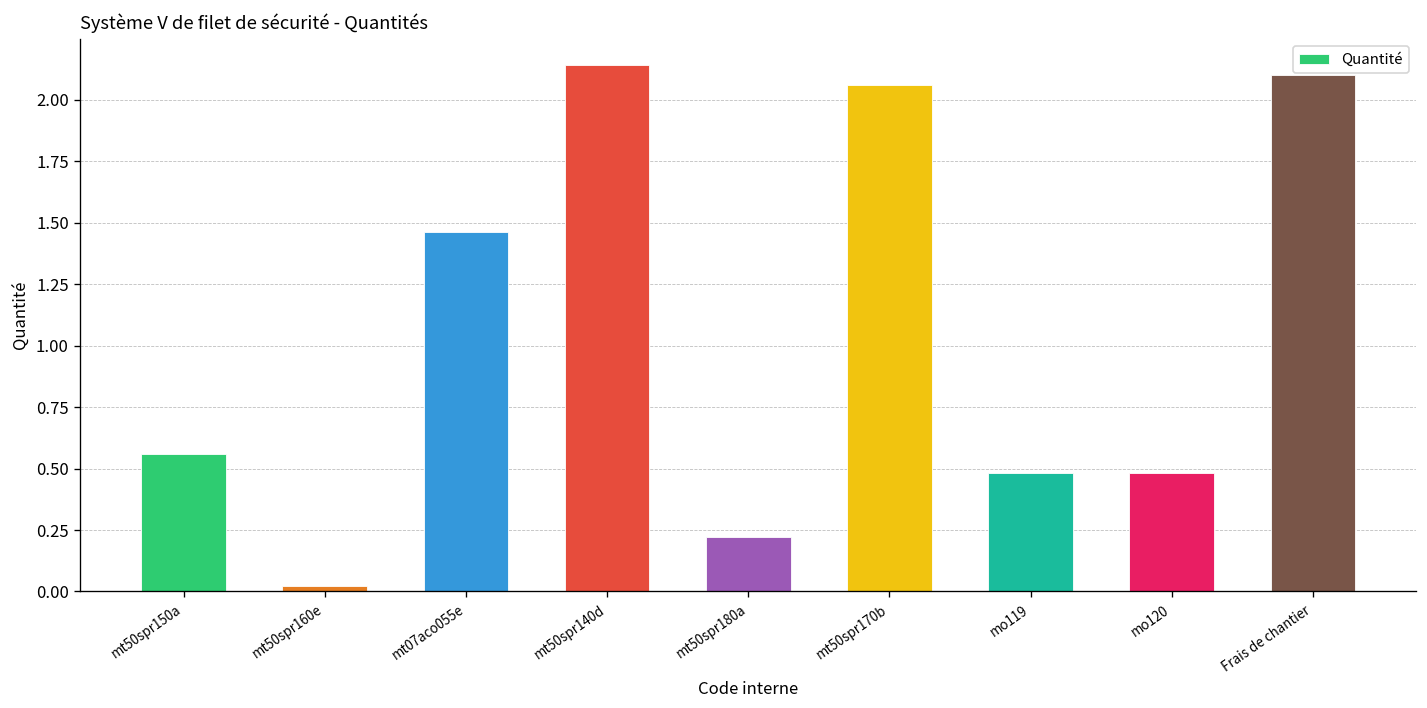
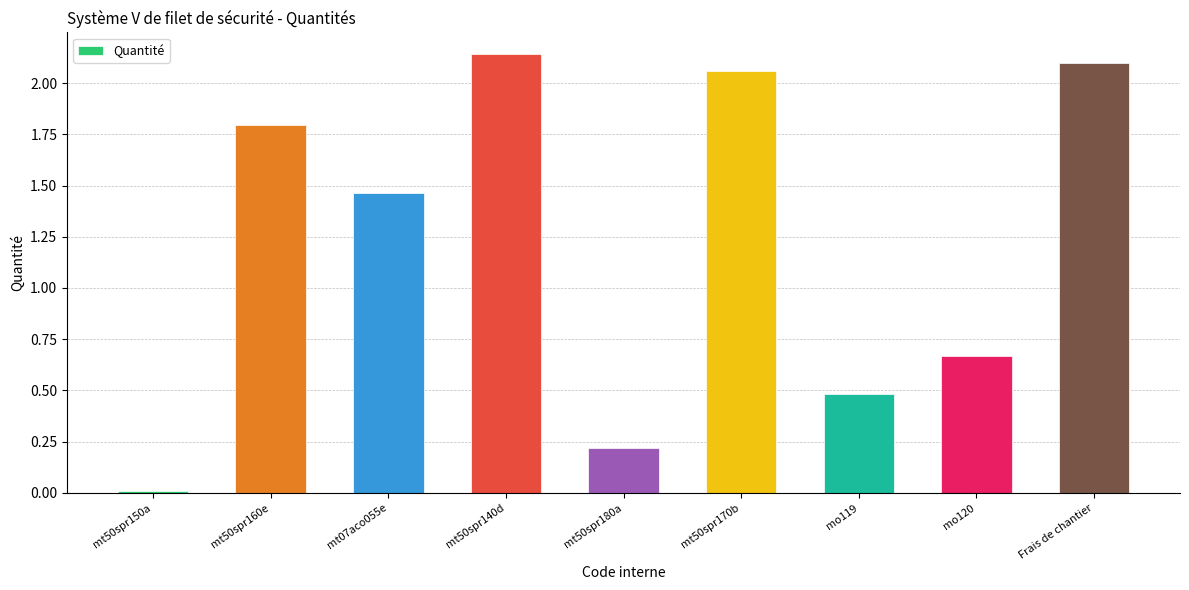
  {
-   "mt50spr150a": 0.56,
-   "mt50spr160e": 0.02,
+   "mt50spr150a": 0.01,
+   "mt50spr160e": 1.80,
    "mt07aco055e": 1.46,
    "mt50spr140d": 2.14,
    "mt50spr180a": 0.22,
    "mt50spr170b": 2.06,
    "mo119": 0.48,
-   "mo120": 0.48,
+   "mo120": 0.67,
    "Frais de chantier": 2.10
  }
